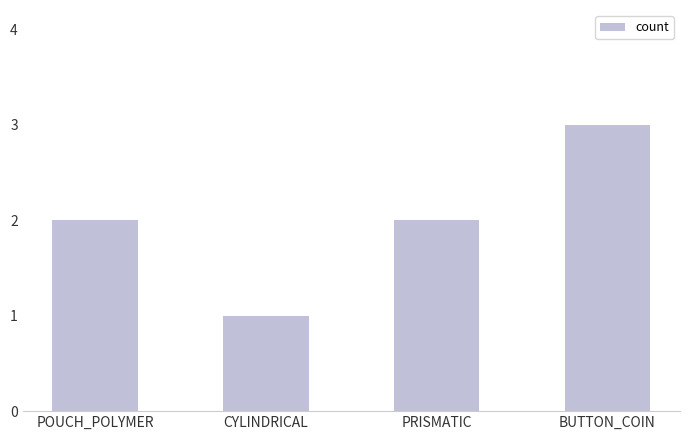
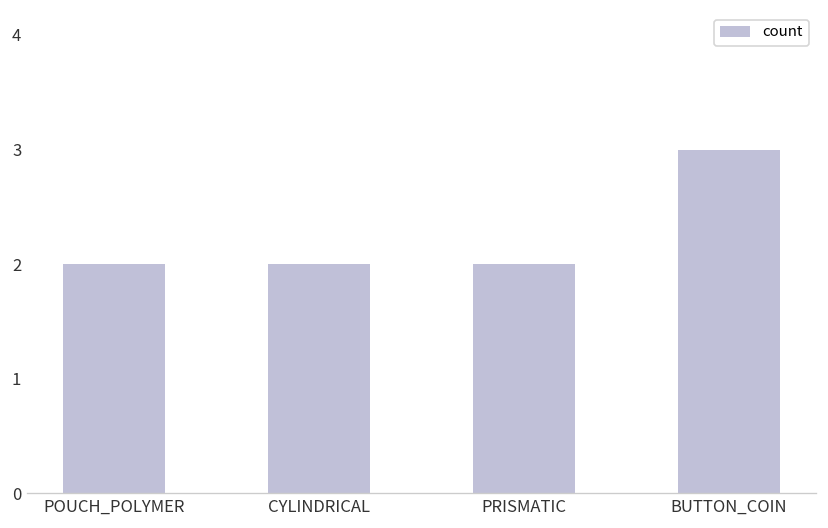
  {
    "POUCH_POLYMER": 2,
-   "CYLINDRICAL": 1,
+   "CYLINDRICAL": 2,
    "PRISMATIC": 2,
    "BUTTON_COIN": 3
  }
